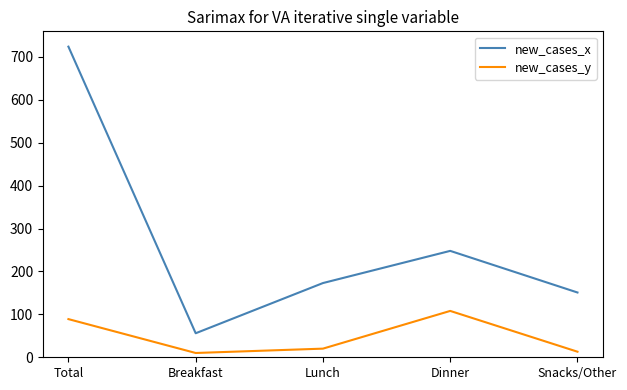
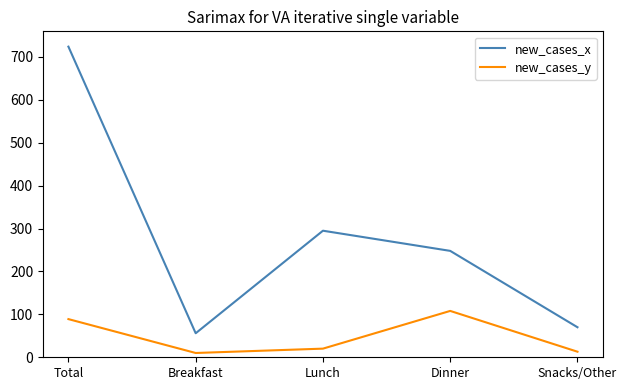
  {
    "new_cases_x": {
      "Total": 720,
      "Breakfast": 60,
-     "Lunch": 170,
+     "Lunch": 300,
      "Dinner": 250,
-     "Snacks/Other": 150
+     "Snacks/Other": 70
    },
    "new_cases_y": {
      "Total": 90,
      "Breakfast": 10,
      "Lunch": 20,
      "Dinner": 110,
      "Snacks/Other": 10
    }
  }
